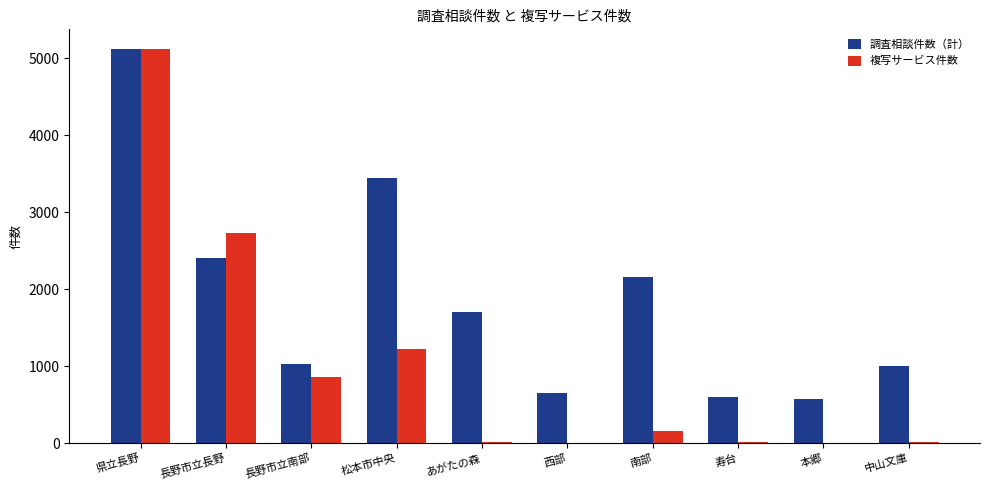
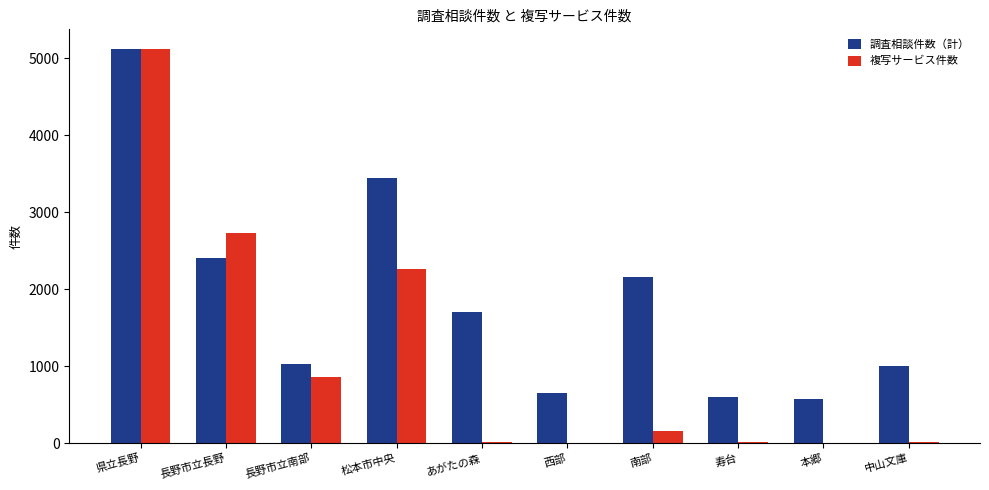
  {
    "調査相談件数（計）": {
      "県立長野": 5100,
      "長野市立長野": 2400,
      "長野市立南部": 1000,
      "松本市中央": 3400,
      "あがたの森": 1700,
      "西部": 700,
      "南部": 2200,
      "寿台": 600,
      "本郷": 600,
      "中山文庫": 1000
    },
    "複写サービス件数": {
      "県立長野": 5100,
      "長野市立長野": 2700,
      "長野市立南部": 900,
-     "松本市中央": 1200,
+     "松本市中央": 2300,
      "南部": 200
    }
  }
